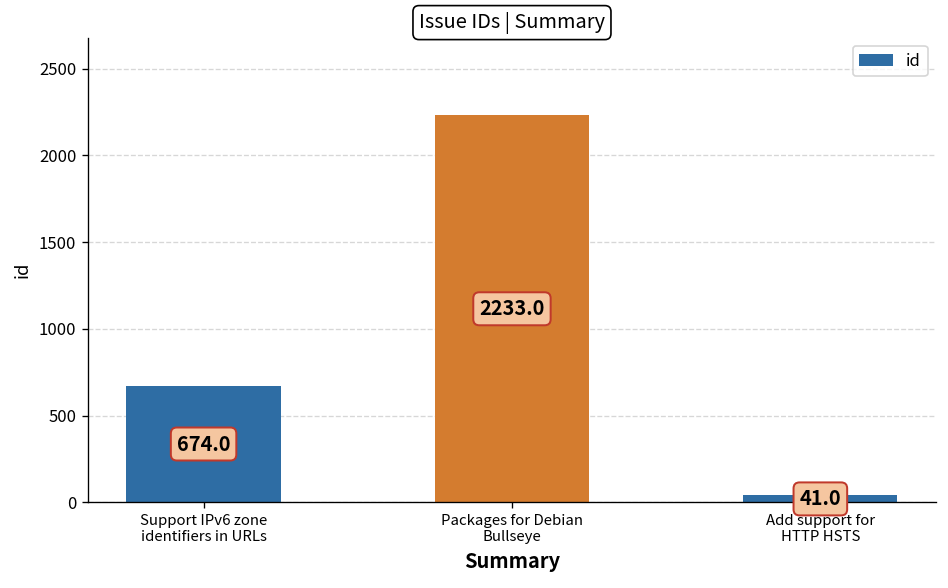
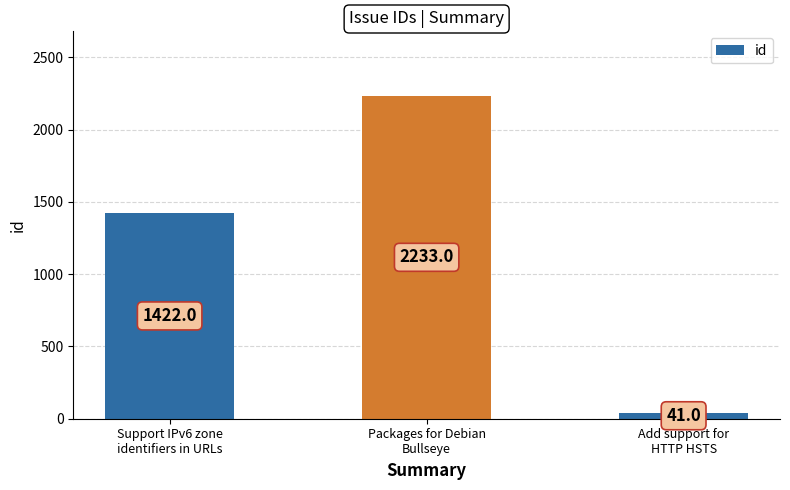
  {
-   "Support IPv6 zone identifiers in URLs": 674.0
+   "Support IPv6 zone identifiers in URLs": 1422.0
  }
